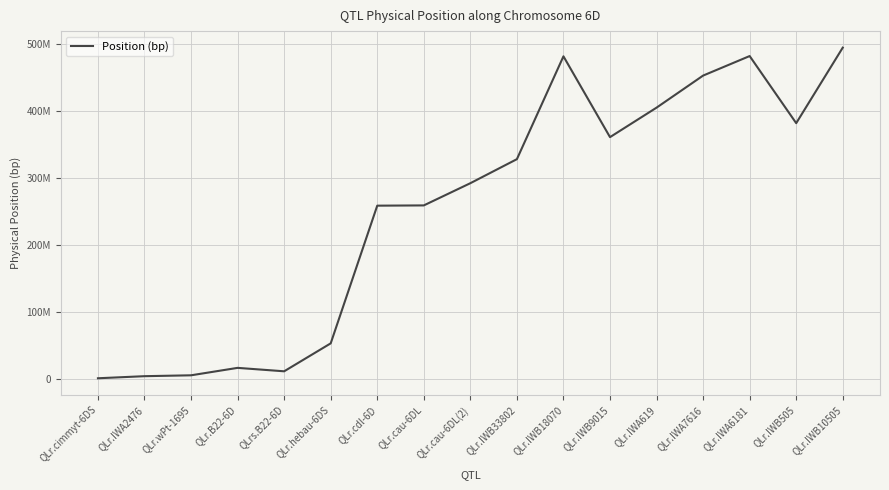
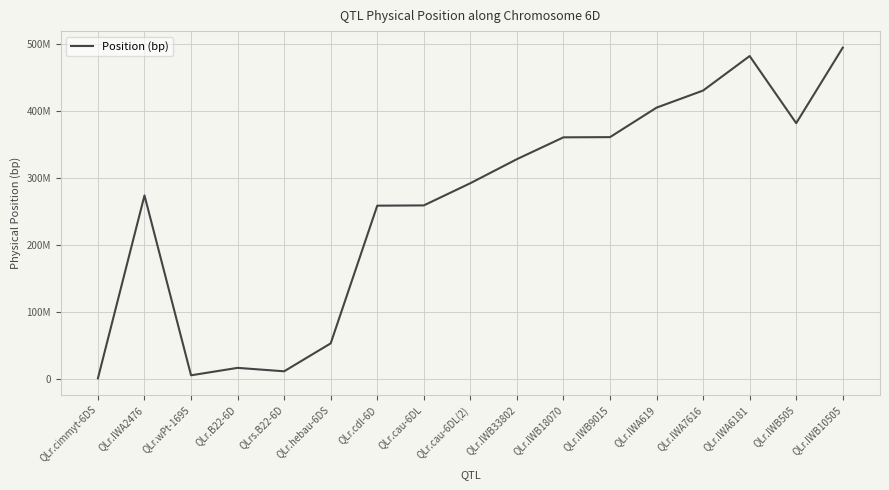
  {
    "QLr.cimmyt-6DS": 0,
-   "QLr.IWA2476": 0,
+   "QLr.IWA2476": 270000000,
    "QLr.wPt-1695": 10000000,
    "QLr.B22-6D": 20000000,
    "QLrs.B22-6D": 10000000,
    "QLr.hebau-6DS": 50000000,
    "QLr.cdl-6D": 260000000,
    "QLr.cau-6DL": 260000000,
    "QLr.cau-6DL(2)": 290000000,
    "QLr.IWB33802": 330000000,
-   "QLr.IWB18070": 480000000,
+   "QLr.IWB18070": 360000000,
    "QLr.IWB9015": 360000000,
    "QLr.IWA619": 410000000,
-   "QLr.IWA7616": 450000000,
+   "QLr.IWA7616": 430000000,
    "QLr.IWA6181": 480000000,
    "QLr.IWB505": 380000000,
    "QLr.IWB10505": 490000000
  }
